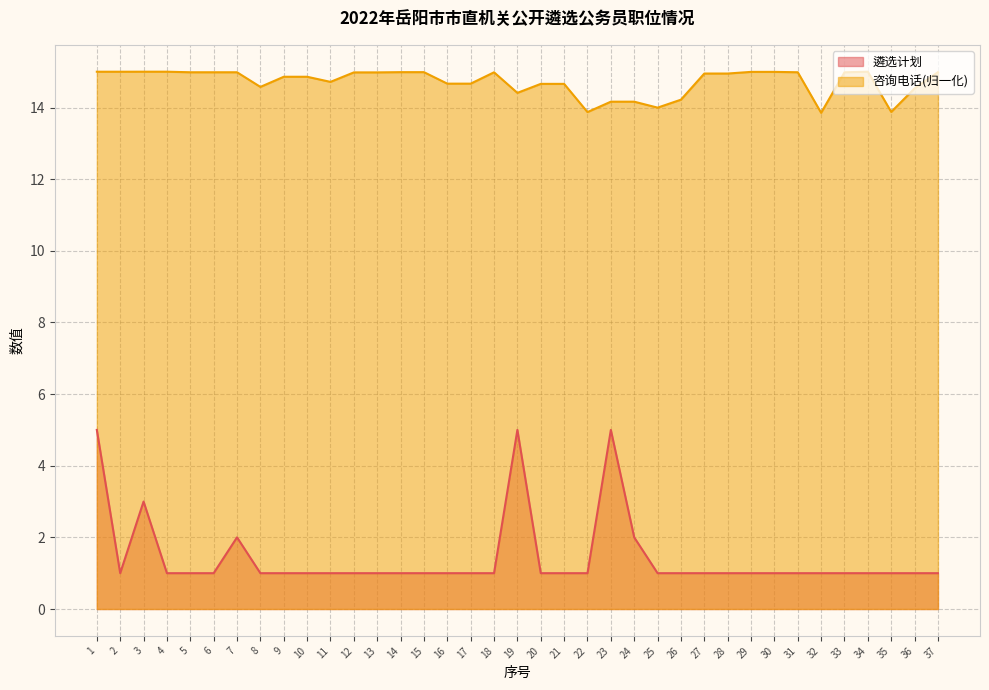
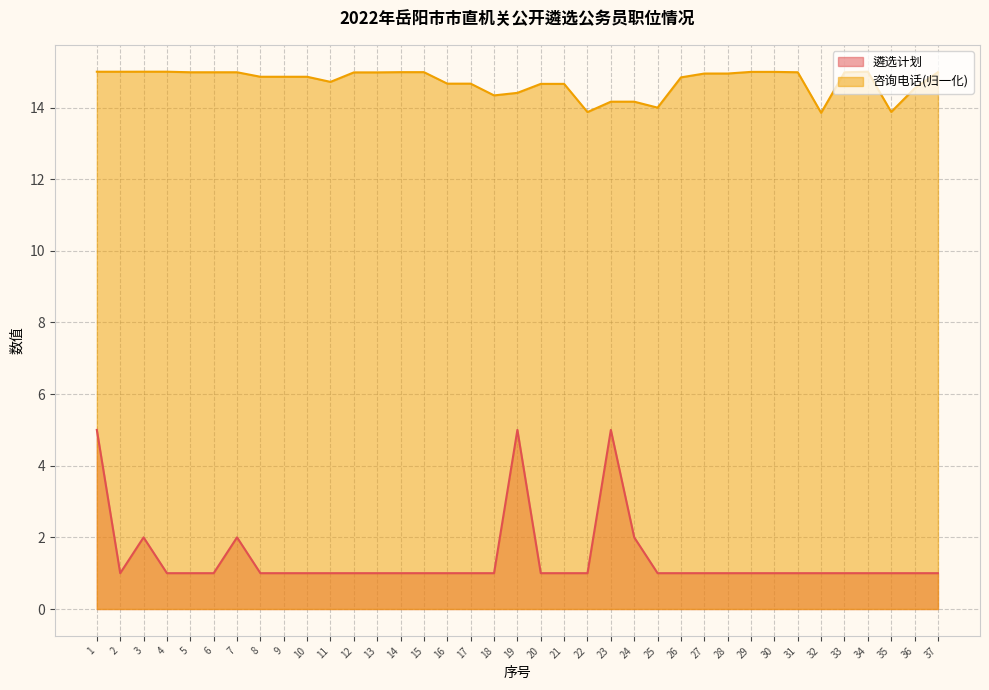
  {
    "遴选计划": {
      "1": 5,
      "2": 1,
-     "3": 3,
+     "3": 2,
      "4": 1,
      "5": 1,
      "6": 1,
      "7": 2,
      "8": 1,
      "9": 1,
      "10": 1,
      "11": 1,
      "12": 1,
      "13": 1,
      "14": 1,
      "15": 1,
      "16": 1,
      "17": 1,
      "18": 1,
      "19": 5,
      "20": 1,
      "21": 1,
      "22": 1,
      "23": 5,
      "24": 2,
      "25": 1,
      "26": 1,
      "27": 1,
      "28": 1,
      "29": 1,
      "30": 1,
      "31": 1,
      "32": 1,
      "33": 1,
      "34": 1,
      "35": 1,
      "36": 1,
      "37": 1
    },
    "咨询电话(归一化)": {
      "1": 15.0,
      "2": 15.0,
      "3": 15.0,
      "4": 15.0,
      "5": 15.0,
      "6": 15.0,
      "7": 15.0,
-     "8": 14.6,
+     "8": 14.9,
      "9": 14.9,
      "10": 14.9,
      "11": 14.7,
      "12": 15.0,
      "13": 15.0,
      "14": 15.0,
      "15": 15.0,
      "16": 14.7,
      "17": 14.7,
-     "18": 15.0,
+     "18": 14.3,
      "19": 14.4,
      "20": 14.7,
      "21": 14.7,
      "22": 13.9,
      "23": 14.2,
      "24": 14.2,
      "25": 14.0,
-     "26": 14.2,
+     "26": 14.8,
      "27": 14.9,
      "28": 14.9,
      "29": 15.0,
      "30": 15.0,
      "31": 15.0,
      "32": 13.9,
      "35": 13.9
    }
  }
